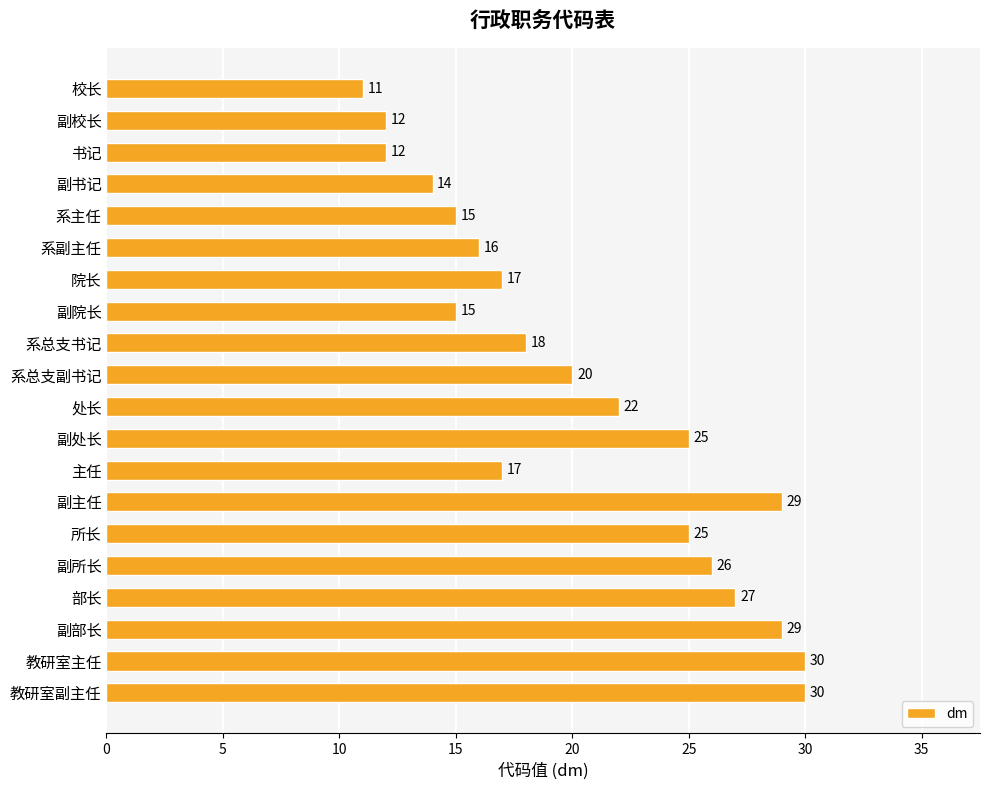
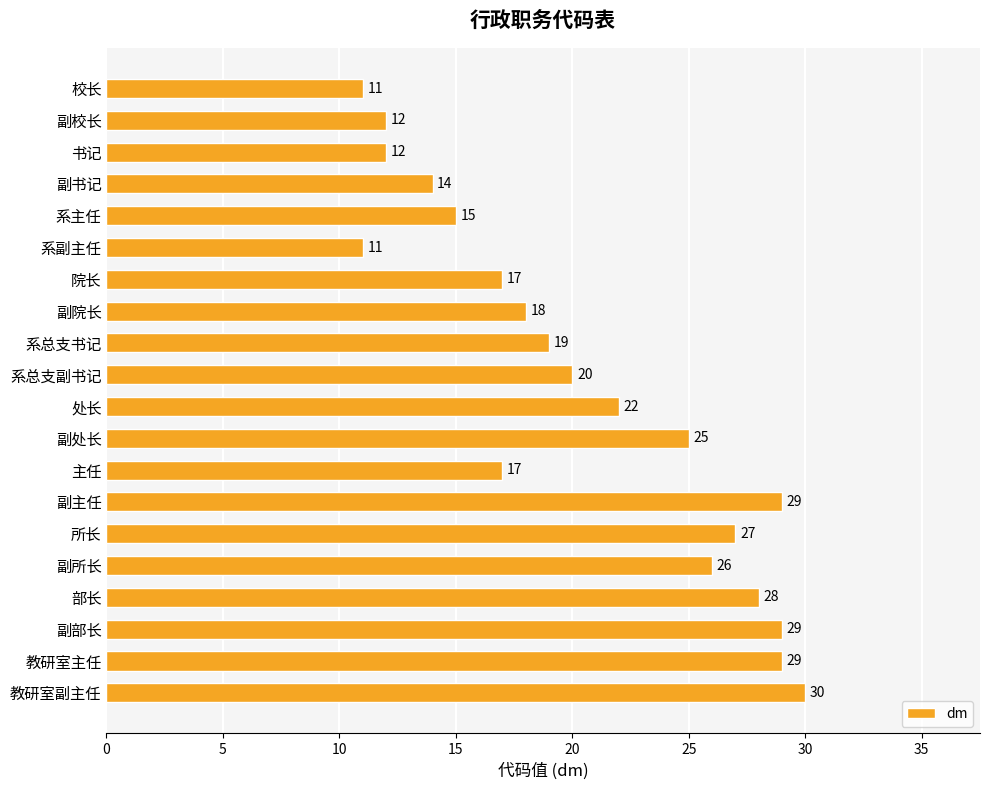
  {
    "校长": 11,
    "副校长": 12,
    "书记": 12,
    "副书记": 14,
    "系主任": 15,
-   "系副主任": 16,
+   "系副主任": 11,
    "院长": 17,
-   "副院长": 15,
-   "系总支书记": 18,
+   "副院长": 18,
+   "系总支书记": 19,
    "系总支副书记": 20,
    "处长": 22,
    "副处长": 25,
    "主任": 17,
    "副主任": 29,
-   "所长": 25,
+   "所长": 27,
    "副所长": 26,
-   "部长": 27,
+   "部长": 28,
    "副部长": 29,
-   "教研室主任": 30,
+   "教研室主任": 29,
    "教研室副主任": 30
  }
